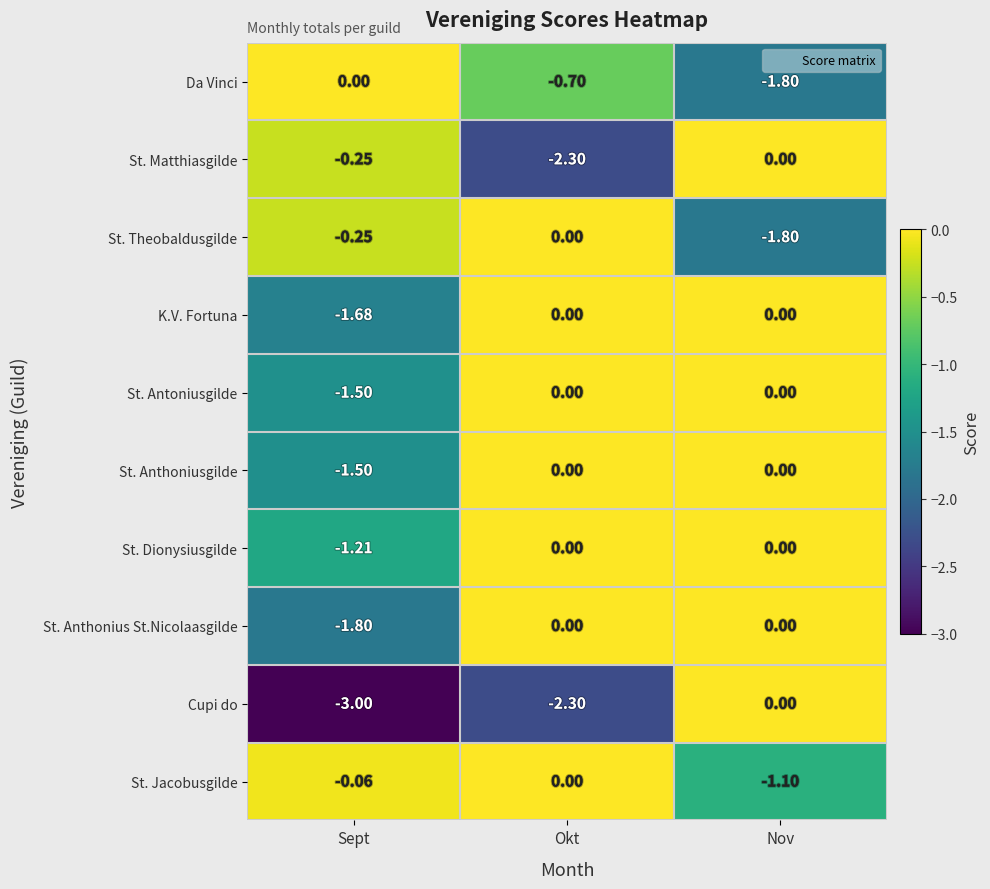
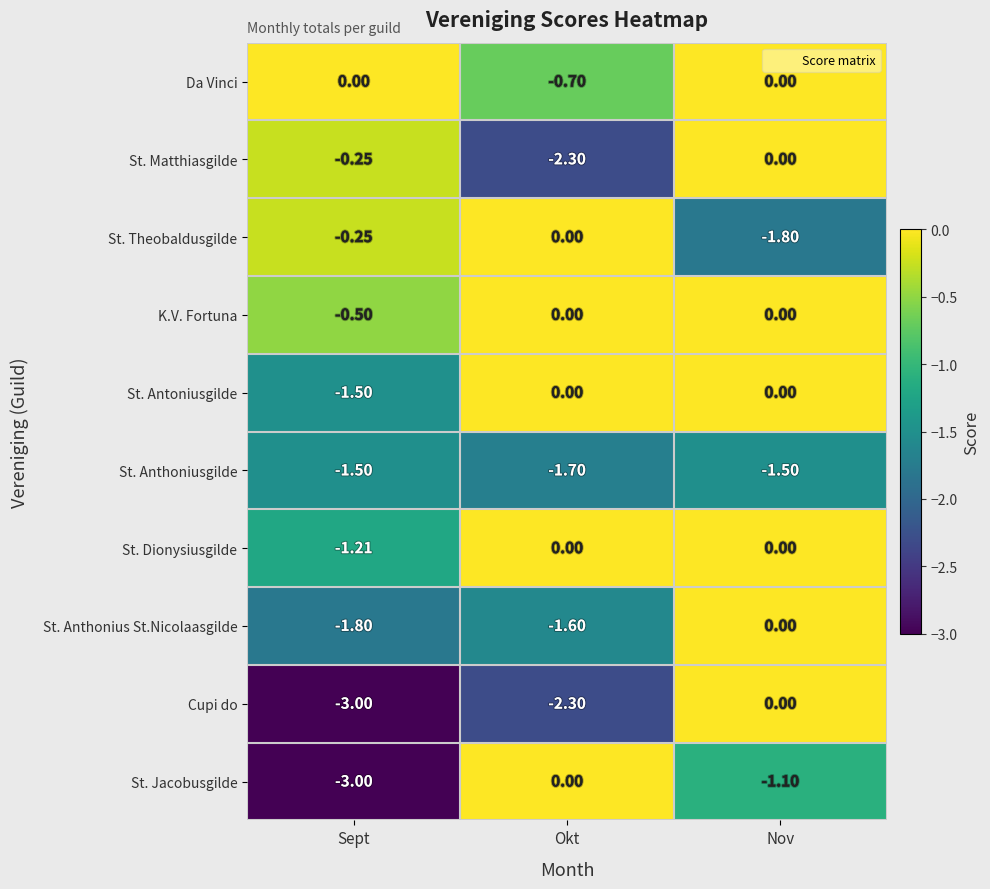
  {
    "Da Vinci": {
      "Sept": 0.00,
      "Okt": -0.70,
-     "Nov": -1.80
+     "Nov": 0.00
    },
    "St. Matthiasgilde": {
      "Sept": -0.25,
      "Okt": -2.30,
      "Nov": 0.00
    },
    "St. Theobaldusgilde": {
      "Sept": -0.25,
      "Okt": 0.00,
      "Nov": -1.80
    },
    "K.V. Fortuna": {
-     "Sept": -1.68,
+     "Sept": -0.50,
      "Okt": 0.00,
      "Nov": 0.00
    },
    "St. Antoniusgilde": {
      "Sept": -1.50,
      "Okt": 0.00,
      "Nov": 0.00
    },
    "St. Anthoniusgilde": {
      "Sept": -1.50,
-     "Okt": 0.00,
-     "Nov": 0.00
+     "Okt": -1.70,
+     "Nov": -1.50
    },
    "St. Dionysiusgilde": {
      "Sept": -1.21,
      "Okt": 0.00,
      "Nov": 0.00
    },
    "St. Anthonius St.Nicolaasgilde": {
      "Sept": -1.80,
-     "Okt": 0.00,
+     "Okt": -1.60,
      "Nov": 0.00
    },
    "Cupi do": {
      "Sept": -3.00,
      "Okt": -2.30,
      "Nov": 0.00
    },
    "St. Jacobusgilde": {
-     "Sept": -0.06,
+     "Sept": -3.00,
      "Okt": 0.00,
      "Nov": -1.10
    }
  }
